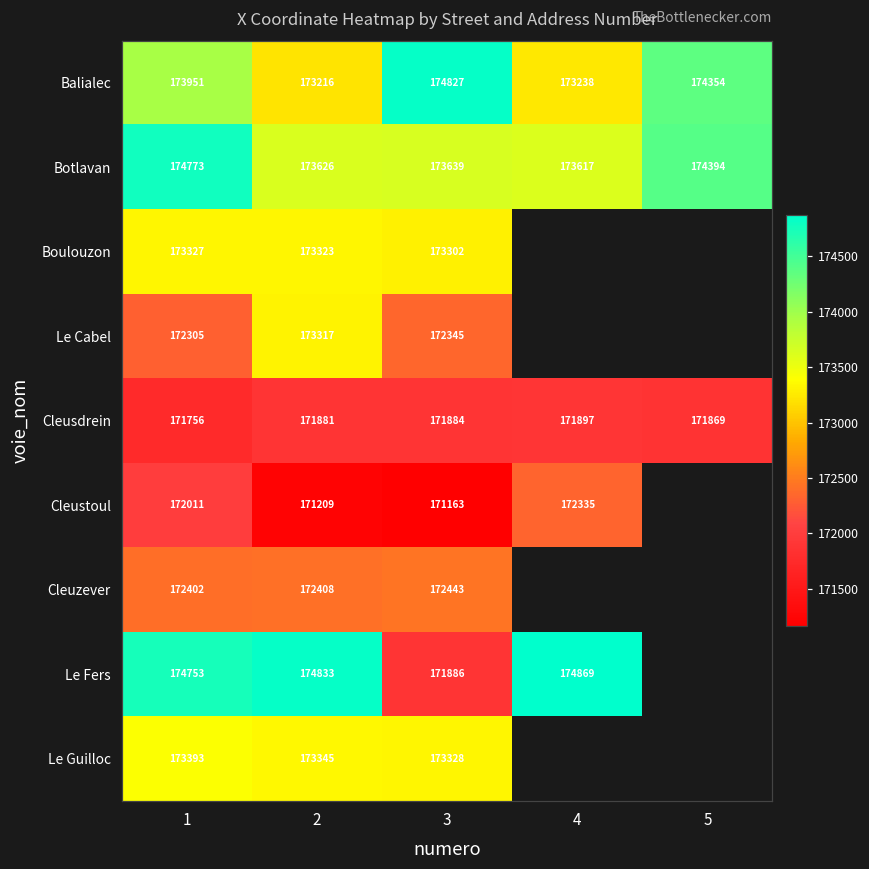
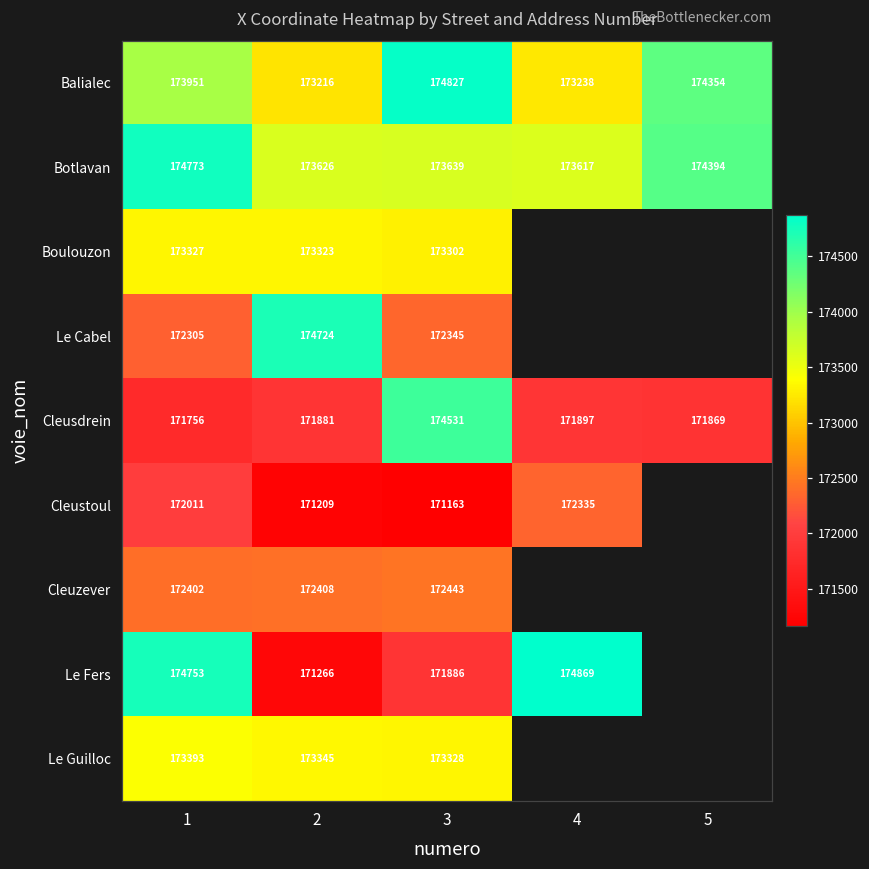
  {
    "Balialec": {
      "1": 173951,
      "2": 173216,
      "3": 174827,
      "4": 173238,
      "5": 174354
    },
    "Botlavan": {
      "1": 174773,
      "2": 173626,
      "3": 173639,
      "4": 173617,
      "5": 174394
    },
    "Boulouzon": {
      "1": 173327,
      "2": 173323,
      "3": 173302
    },
    "Le Cabel": {
      "1": 172305,
-     "2": 173317,
+     "2": 174724,
      "3": 172345
    },
    "Cleusdrein": {
      "1": 171756,
      "2": 171881,
-     "3": 171884,
+     "3": 174531,
      "4": 171897,
      "5": 171869
    },
    "Cleustoul": {
      "1": 172011,
      "2": 171209,
      "3": 171163,
      "4": 172335
    },
    "Cleuzever": {
      "1": 172402,
      "2": 172408,
      "3": 172443
    },
    "Le Fers": {
      "1": 174753,
-     "2": 174833,
+     "2": 171266,
      "3": 171886,
      "4": 174869
    },
    "Le Guilloc": {
      "1": 173393,
      "2": 173345,
      "3": 173328
    }
  }
